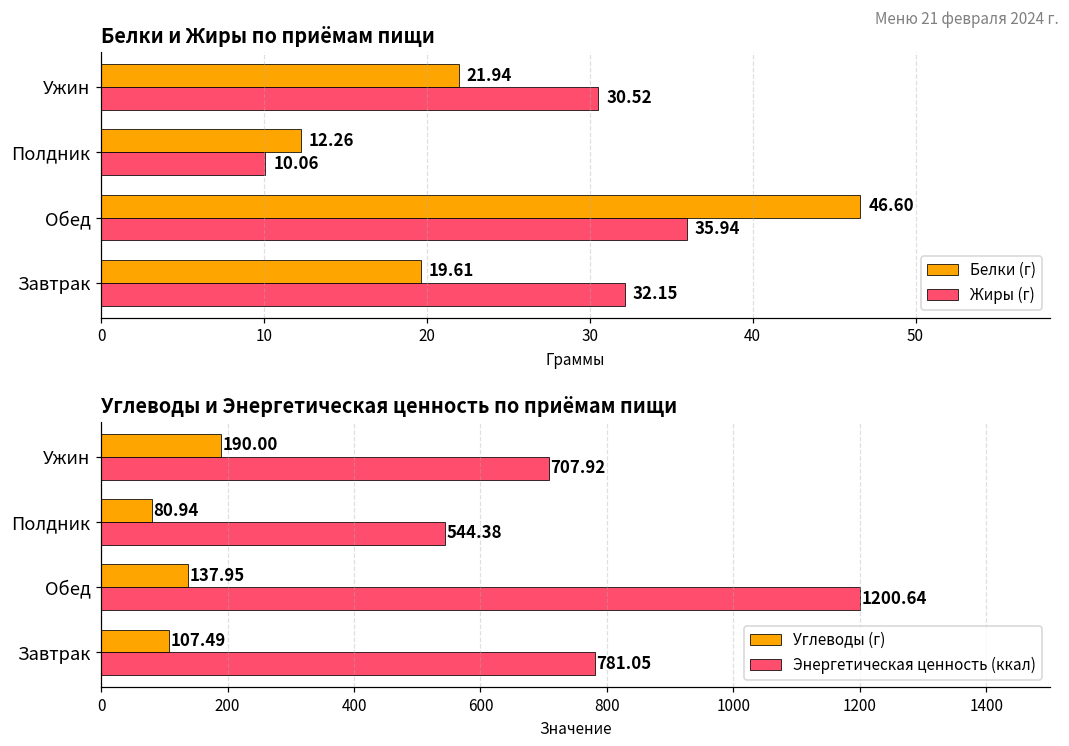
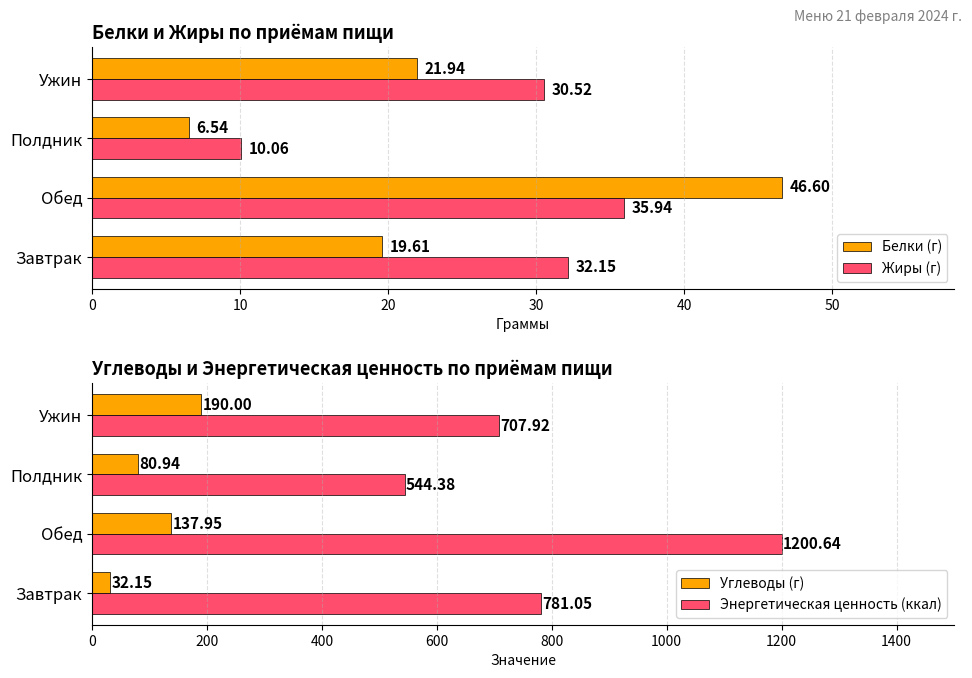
  {
    "Белки и Жиры по приёмам пищи": {
      "Белки (г)": {
        "Ужин": 21.94,
-       "Полдник": 12.26,
+       "Полдник": 6.54,
        "Обед": 46.60,
        "Завтрак": 19.61
      },
      "Жиры (г)": {
        "Ужин": 30.52,
        "Полдник": 10.06,
        "Обед": 35.94,
        "Завтрак": 32.15
      }
    },
    "Углеводы и Энергетическая ценность по приёмам пищи": {
      "Углеводы (г)": {
        "Ужин": 190.00,
        "Полдник": 80.94,
        "Обед": 137.95,
-       "Завтрак": 107.49
+       "Завтрак": 32.15
      },
      "Энергетическая ценность (ккал)": {
        "Ужин": 707.92,
        "Полдник": 544.38,
        "Обед": 1200.64,
        "Завтрак": 781.05
      }
    }
  }
